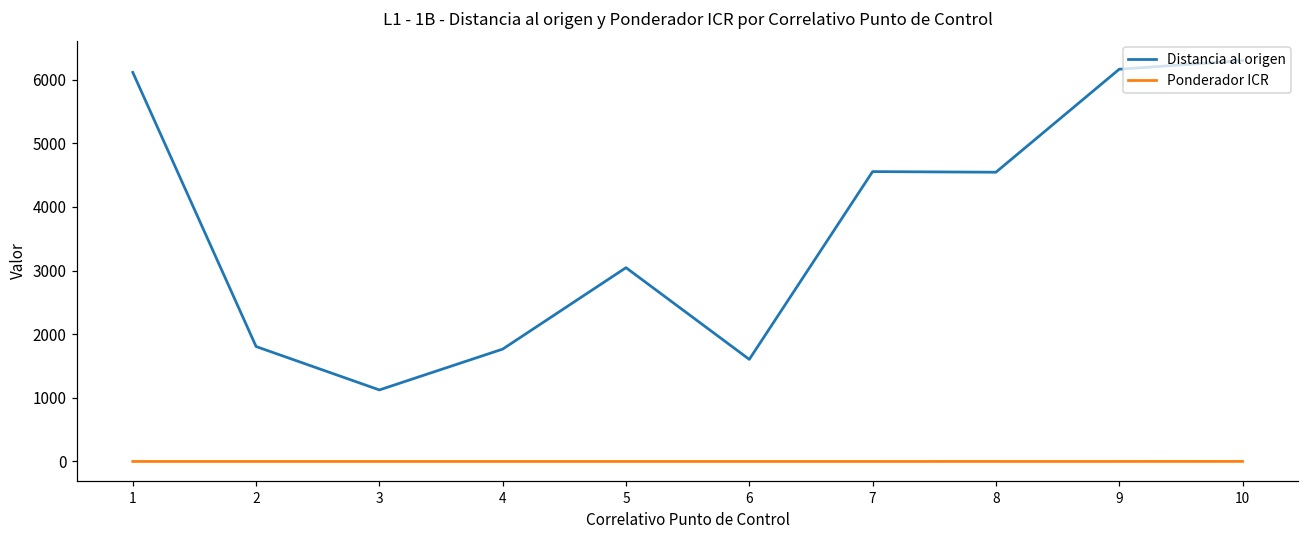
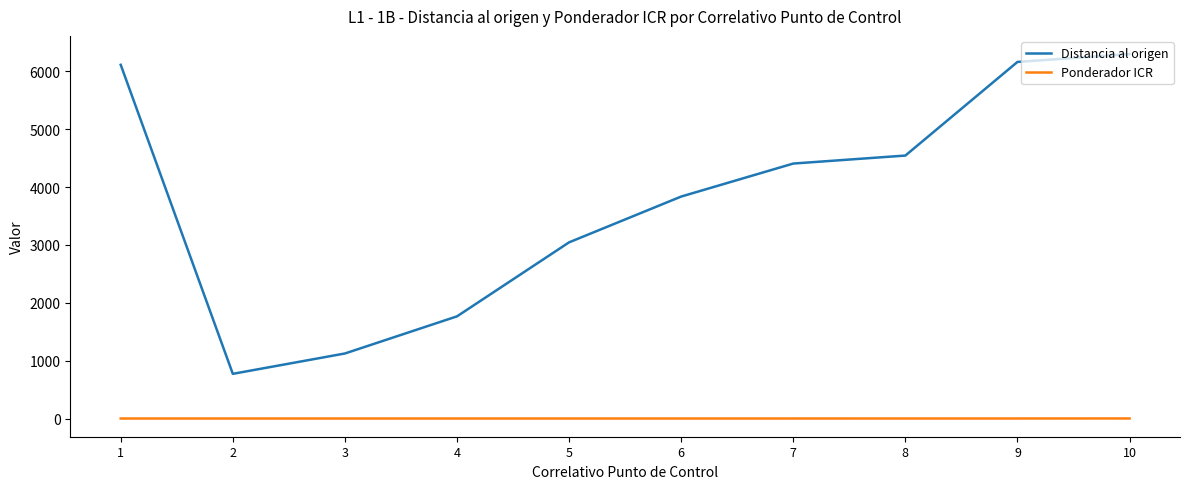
  {
    "Distancia al origen": {
      "1": 6100,
-     "2": 1800,
+     "2": 800,
      "3": 1100,
      "4": 1800,
      "5": 3000,
-     "6": 1600,
-     "7": 4600,
+     "6": 3800,
+     "7": 4400,
      "8": 4500,
      "9": 6200
    },
    "Ponderador ICR": {
      "1": 0,
      "2": 0,
      "3": 0,
      "4": 0,
      "5": 0,
      "6": 0,
      "7": 0,
      "8": 0,
      "9": 0,
      "10": 0
    }
  }
